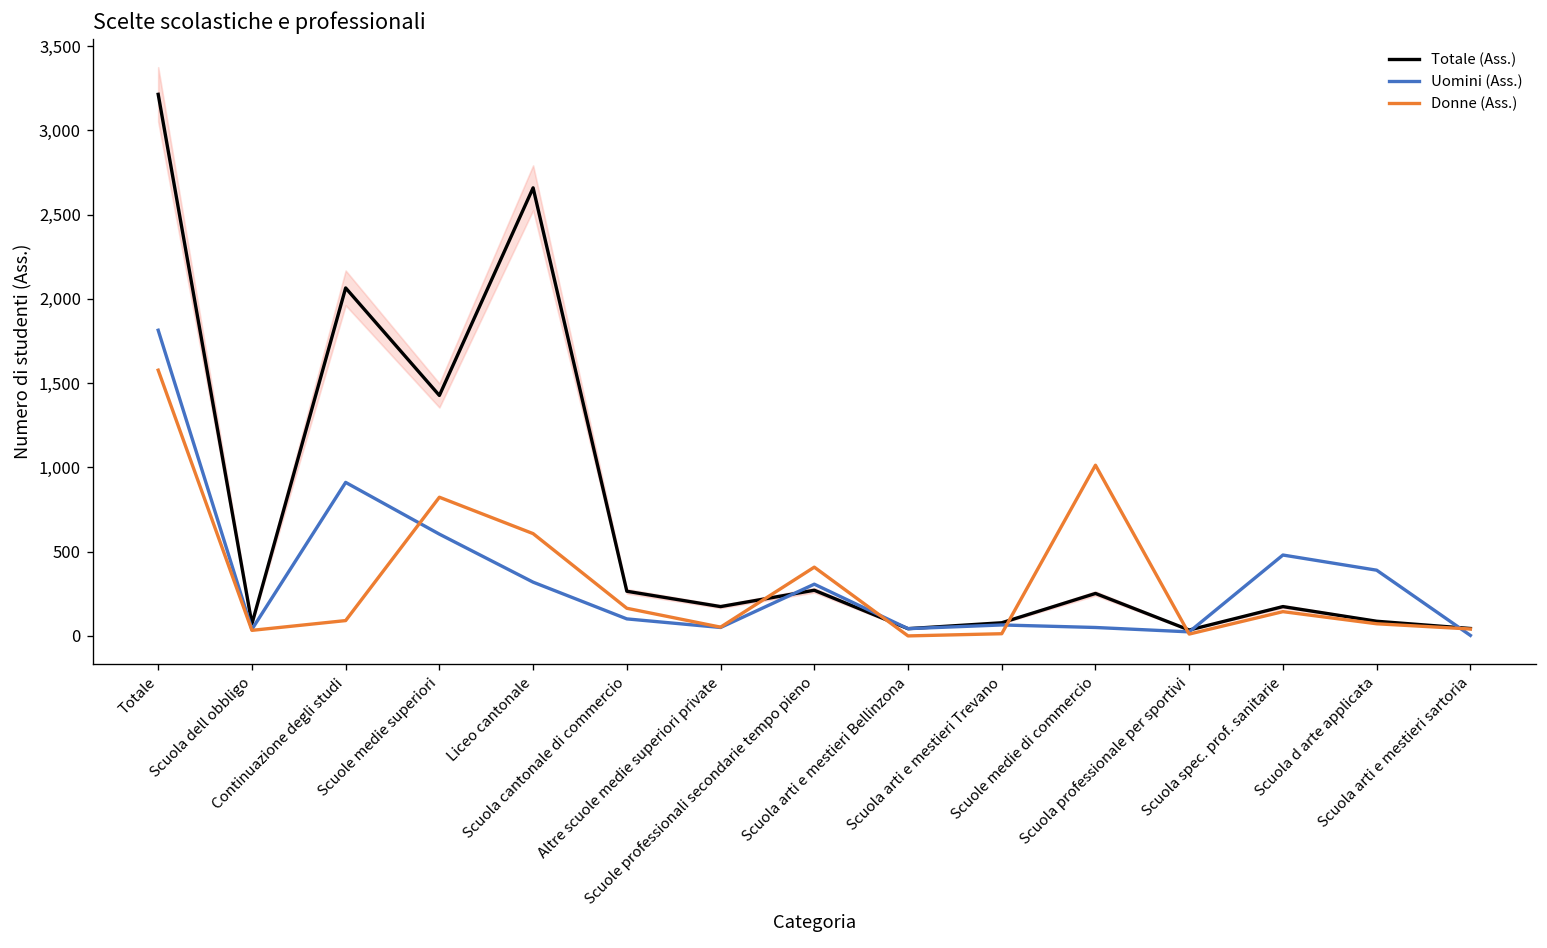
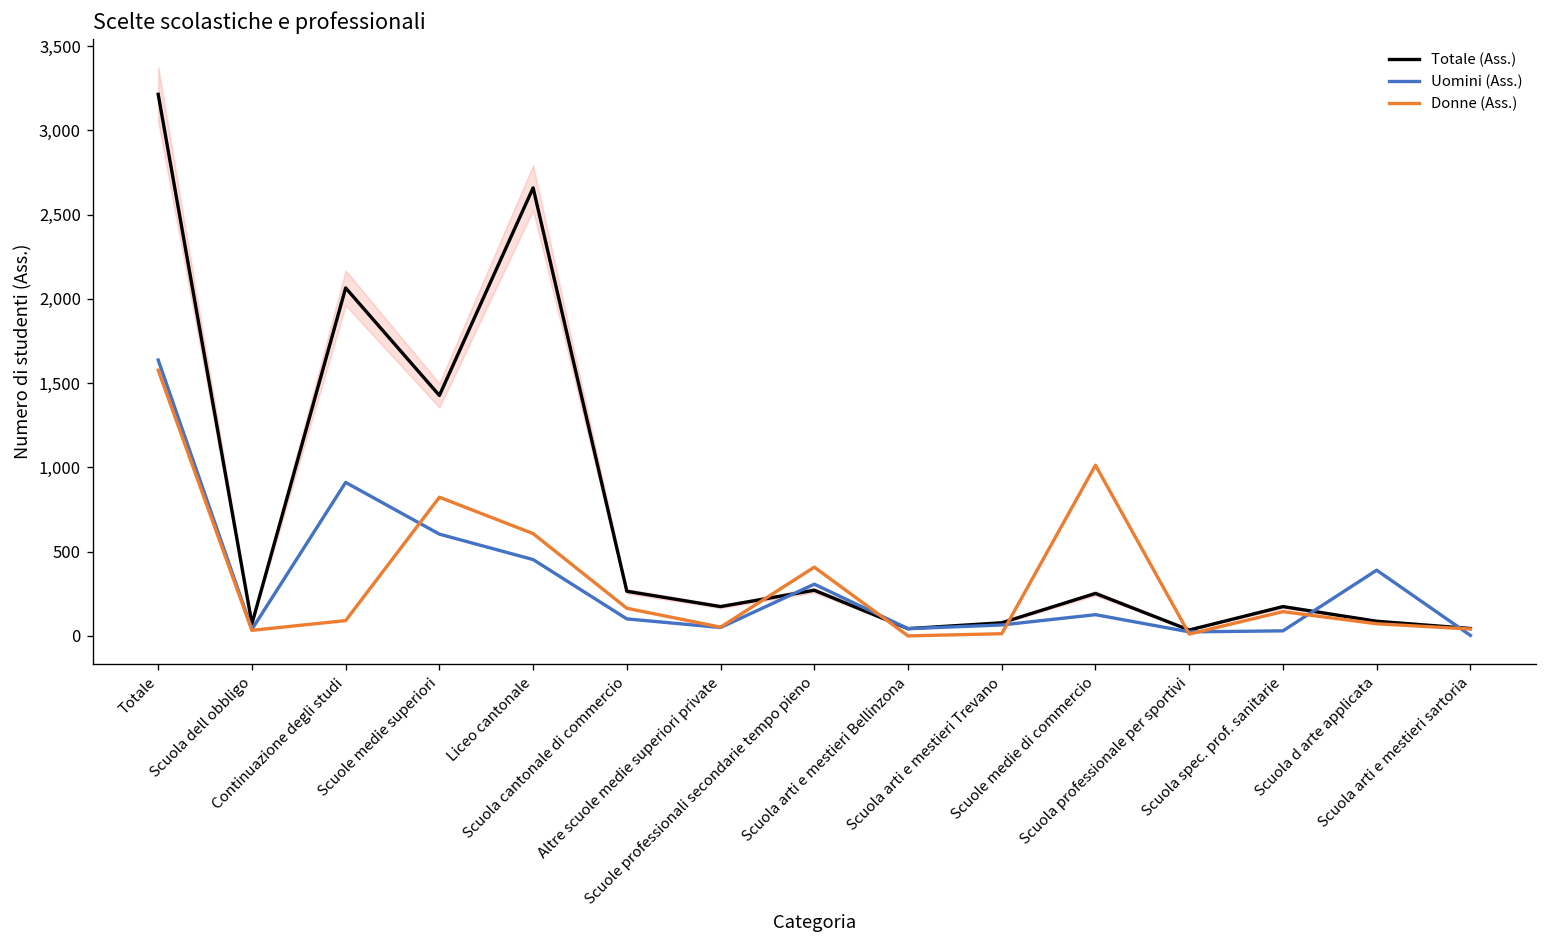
  {
    "Totale (Ass.)": {
      "Totale": "3,210",
      "Continuazione degli studi": "2,070",
      "Scuole medie superiori": "1,430",
      "Liceo cantonale": "2,660"
    },
    "Uomini (Ass.)": {
-     "Totale": "1,810",
+     "Totale": "1,640",
      "Continuazione degli studi": "910",
      "Scuole medie superiori": "600",
-     "Liceo cantonale": "320",
+     "Liceo cantonale": "450",
      "Scuola cantonale di commercio": "100",
      "Scuole professionali secondarie tempo pieno": "310",
-     "Scuole medie di commercio": "50",
-     "Scuola spec. prof. sanitarie": "480",
+     "Scuole medie di commercio": "130",
+     "Scuola spec. prof. sanitarie": "30",
      "Scuola d arte applicata": "390",
      "Scuola arti e mestieri sartoria": "0"
    },
    "Donne (Ass.)": {
      "Totale": "1,580",
      "Continuazione degli studi": "90",
      "Scuole medie superiori": "820",
      "Liceo cantonale": "610",
      "Scuola cantonale di commercio": "160",
      "Scuole professionali secondarie tempo pieno": "410",
      "Scuola arti e mestieri Bellinzona": "0",
      "Scuola arti e mestieri Trevano": "10",
      "Scuole medie di commercio": "1,010",
      "Scuola spec. prof. sanitarie": "140"
    }
  }
